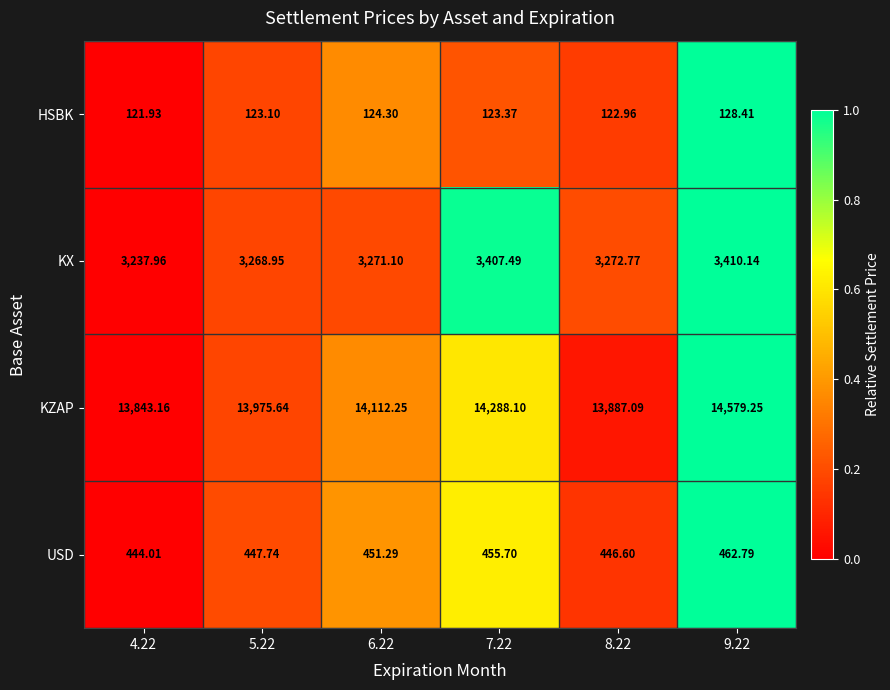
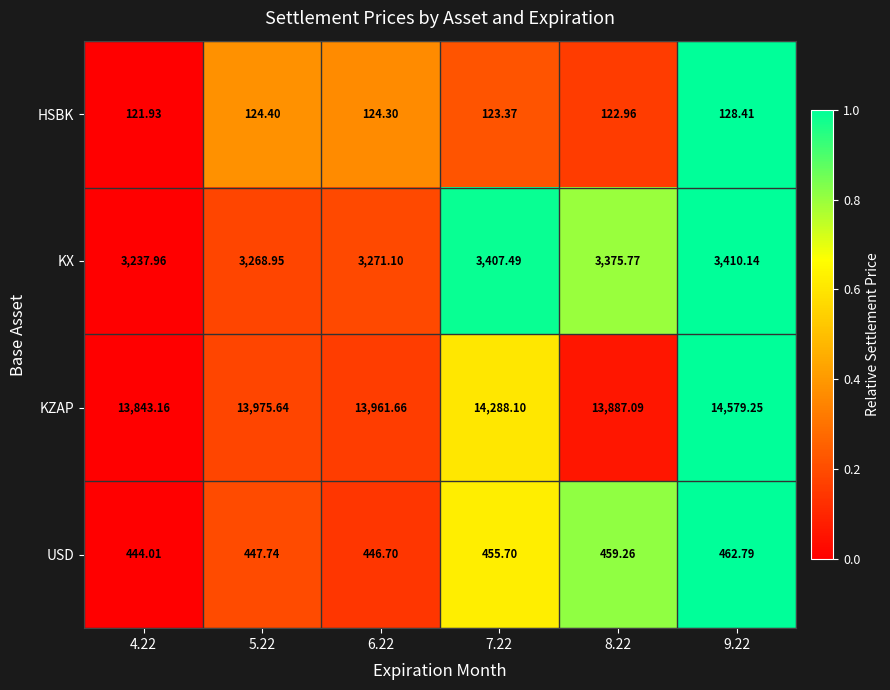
  {
    "HSBK": {
      "4.22": "121.93",
-     "5.22": "123.10",
+     "5.22": "124.40",
      "6.22": "124.30",
      "7.22": "123.37",
      "8.22": "122.96",
      "9.22": "128.41"
    },
    "KX": {
      "4.22": "3,237.96",
      "5.22": "3,268.95",
      "6.22": "3,271.10",
      "7.22": "3,407.49",
-     "8.22": "3,272.77",
+     "8.22": "3,375.77",
      "9.22": "3,410.14"
    },
    "KZAP": {
      "4.22": "13,843.16",
      "5.22": "13,975.64",
-     "6.22": "14,112.25",
+     "6.22": "13,961.66",
      "7.22": "14,288.10",
      "8.22": "13,887.09",
      "9.22": "14,579.25"
    },
    "USD": {
      "4.22": "444.01",
      "5.22": "447.74",
-     "6.22": "451.29",
+     "6.22": "446.70",
      "7.22": "455.70",
-     "8.22": "446.60",
+     "8.22": "459.26",
      "9.22": "462.79"
    }
  }
